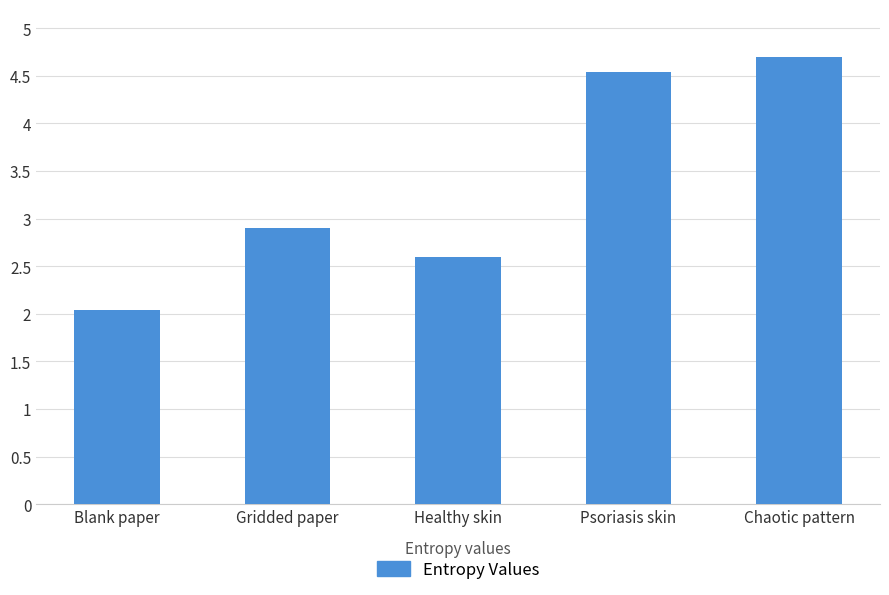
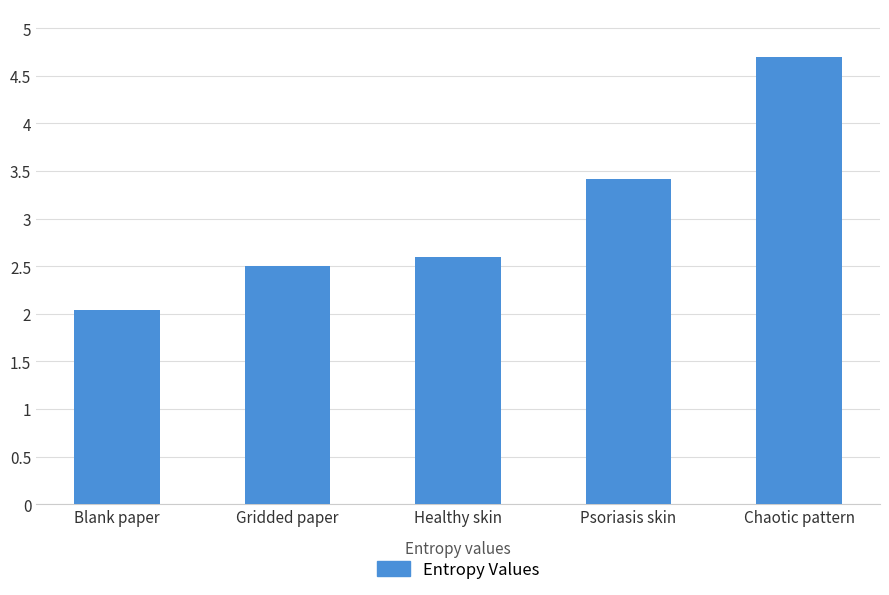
  {
    "Blank paper": 2.0,
-   "Gridded paper": 2.9,
+   "Gridded paper": 2.5,
    "Healthy skin": 2.6,
-   "Psoriasis skin": 4.5,
+   "Psoriasis skin": 3.4,
    "Chaotic pattern": 4.7
  }
